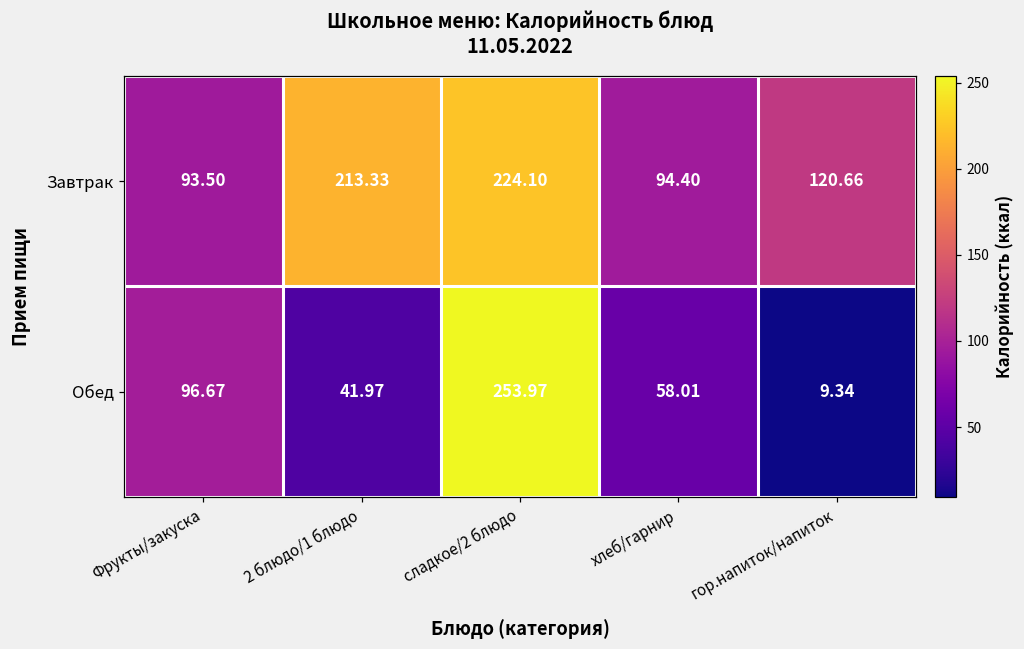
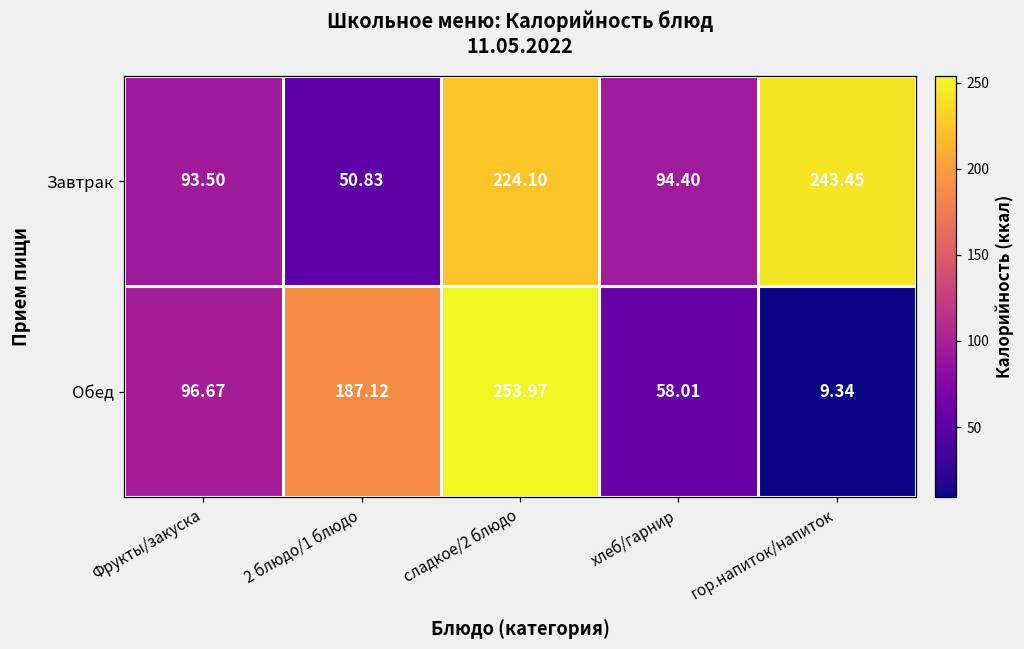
  {
    "Завтрак": {
      "Фрукты/закуска": 93.50,
-     "2 блюдо/1 блюдо": 213.33,
+     "2 блюдо/1 блюдо": 50.83,
      "сладкое/2 блюдо": 224.10,
      "хлеб/гарнир": 94.40,
-     "гор.напиток/напиток": 120.66
+     "гор.напиток/напиток": 243.45
    },
    "Обед": {
      "Фрукты/закуска": 96.67,
-     "2 блюдо/1 блюдо": 41.97,
+     "2 блюдо/1 блюдо": 187.12,
      "сладкое/2 блюдо": 253.97,
      "хлеб/гарнир": 58.01,
      "гор.напиток/напиток": 9.34
    }
  }
